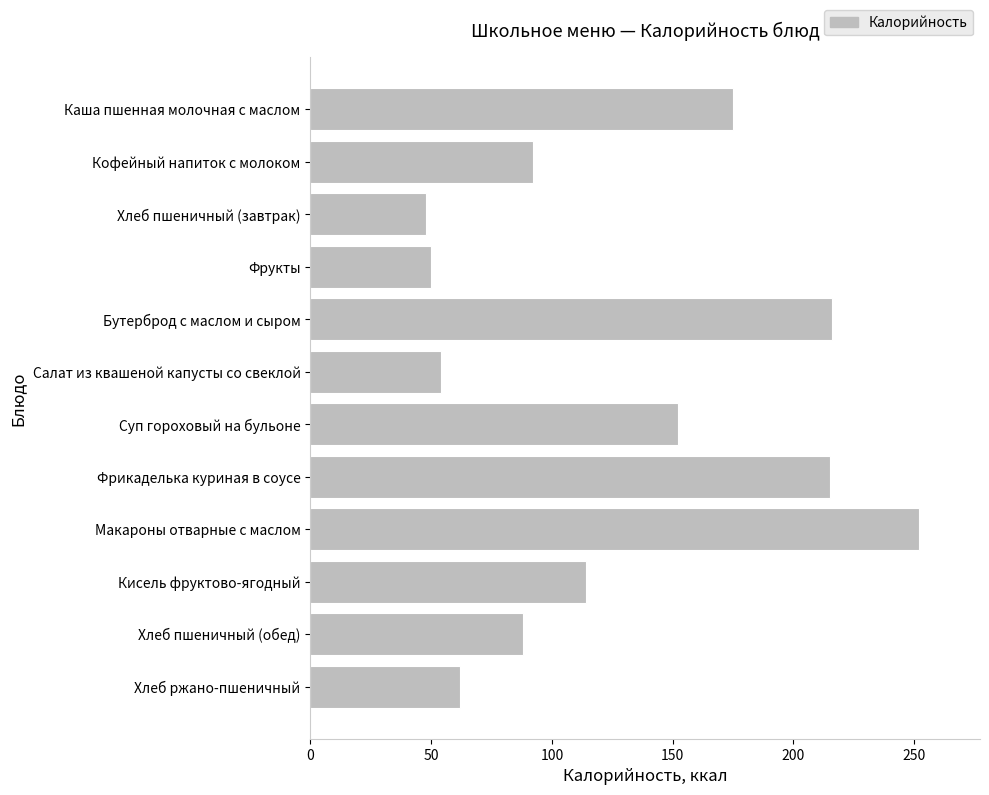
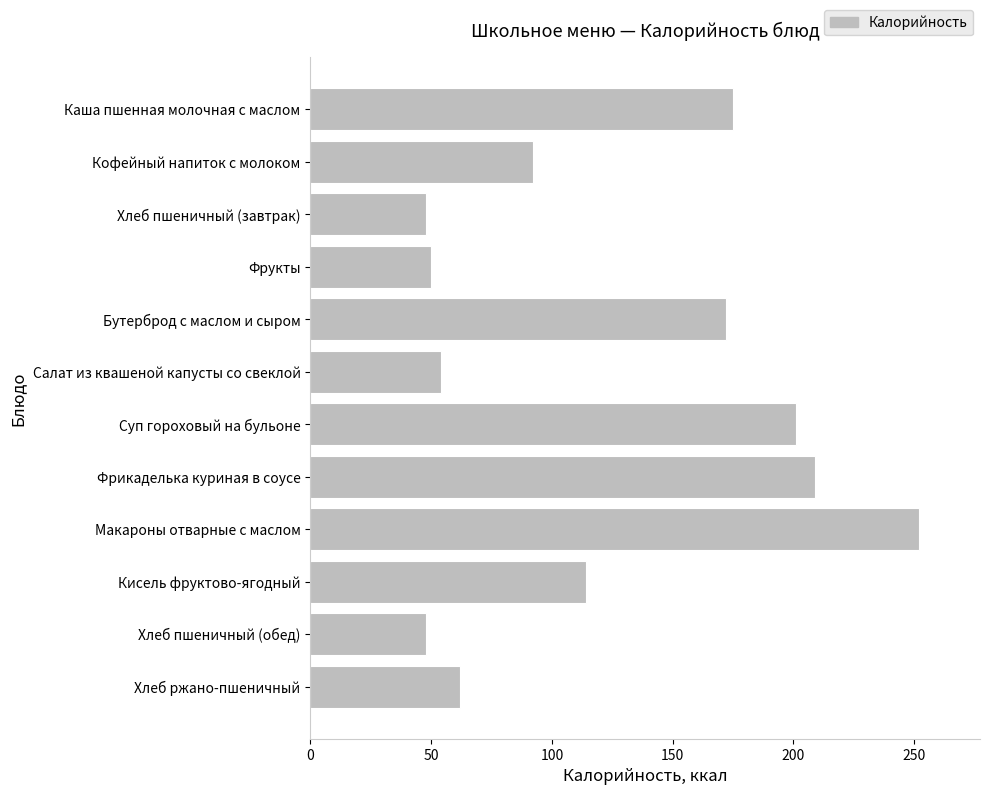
  {
    "Каша пшенная молочная с маслом": 175,
    "Кофейный напиток с молоком": 92,
    "Хлеб пшеничный (завтрак)": 48,
    "Фрукты": 50,
-   "Бутерброд с маслом и сыром": 216,
+   "Бутерброд с маслом и сыром": 172,
    "Салат из квашеной капусты со свеклой": 54,
-   "Суп гороховый на бульоне": 152,
-   "Фрикаделька куриная в соусе": 215,
+   "Суп гороховый на бульоне": 201,
+   "Фрикаделька куриная в соусе": 209,
    "Макароны отварные с маслом": 252,
    "Кисель фруктово-ягодный": 114,
-   "Хлеб пшеничный (обед)": 88,
+   "Хлеб пшеничный (обед)": 48,
    "Хлеб ржано-пшеничный": 62
  }
